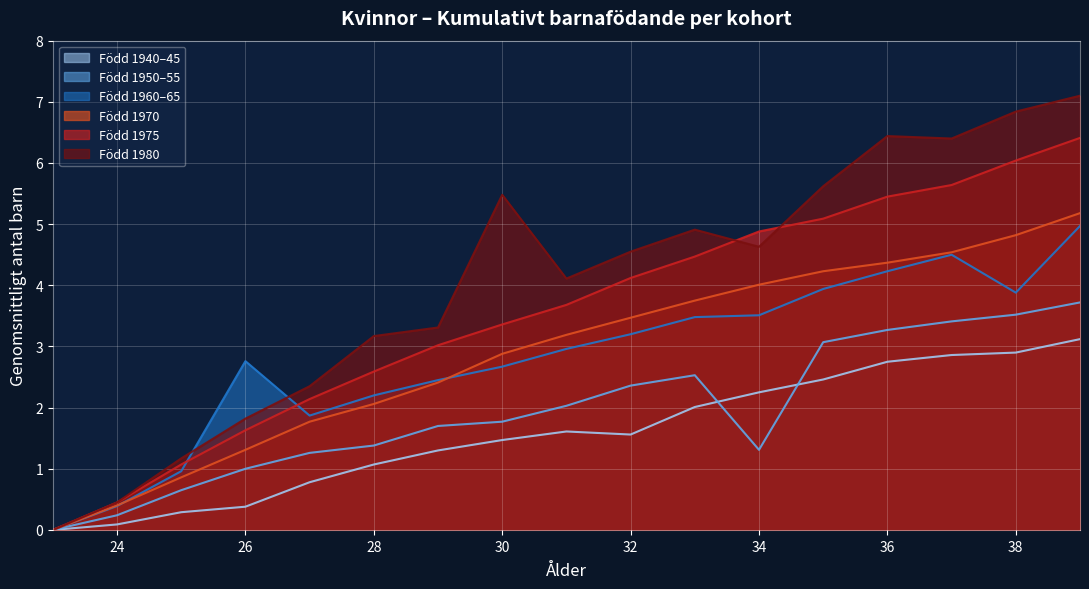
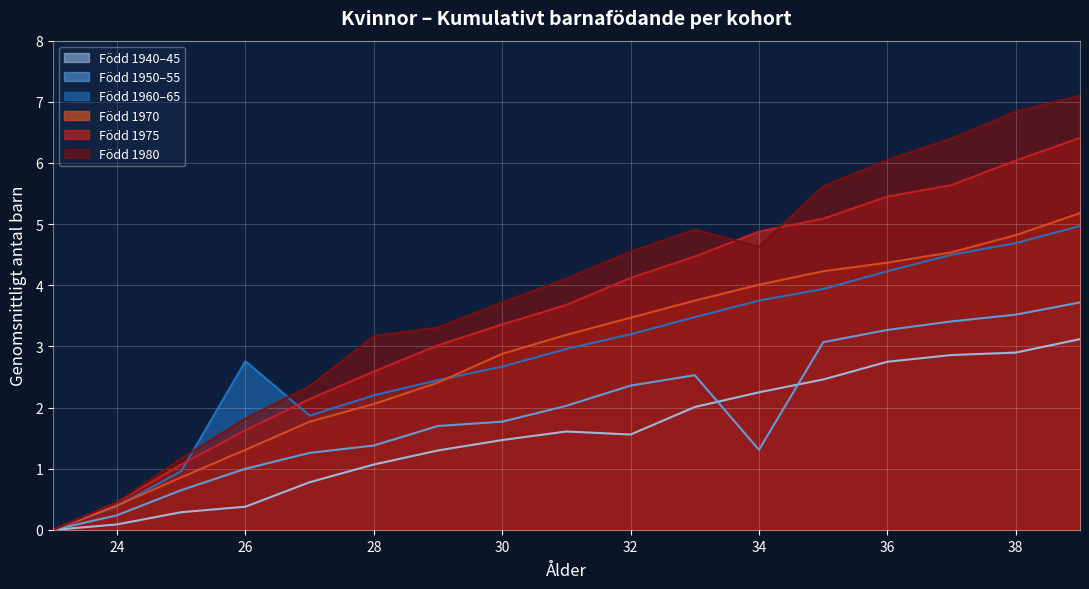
  {
    "Född 1940–45": {
      "24": 0.1,
      "26": 0.4,
      "28": 1.1,
      "30": 1.5,
      "32": 1.6,
      "34": 2.3,
      "36": 2.8,
      "38": 2.9
    },
    "Född 1950–55": {
      "24": 0.2,
      "26": 1.0,
      "28": 1.4,
      "30": 1.8,
      "32": 2.4,
      "34": 1.3,
      "36": 3.3,
      "38": 3.5
    },
    "Född 1960–65": {
      "26": 2.8,
      "28": 2.2,
      "30": 2.7,
      "32": 3.2,
-     "34": 3.5,
+     "34": 3.8,
      "36": 4.2,
-     "38": 3.9
+     "38": 4.7
    },
    "Född 1980": {
      "26": 1.8,
      "28": 3.2,
-     "30": 5.5,
+     "30": 3.7,
      "32": 4.6,
      "34": 4.6,
-     "36": 6.4,
+     "36": 6.1,
      "38": 6.8
    }
  }
